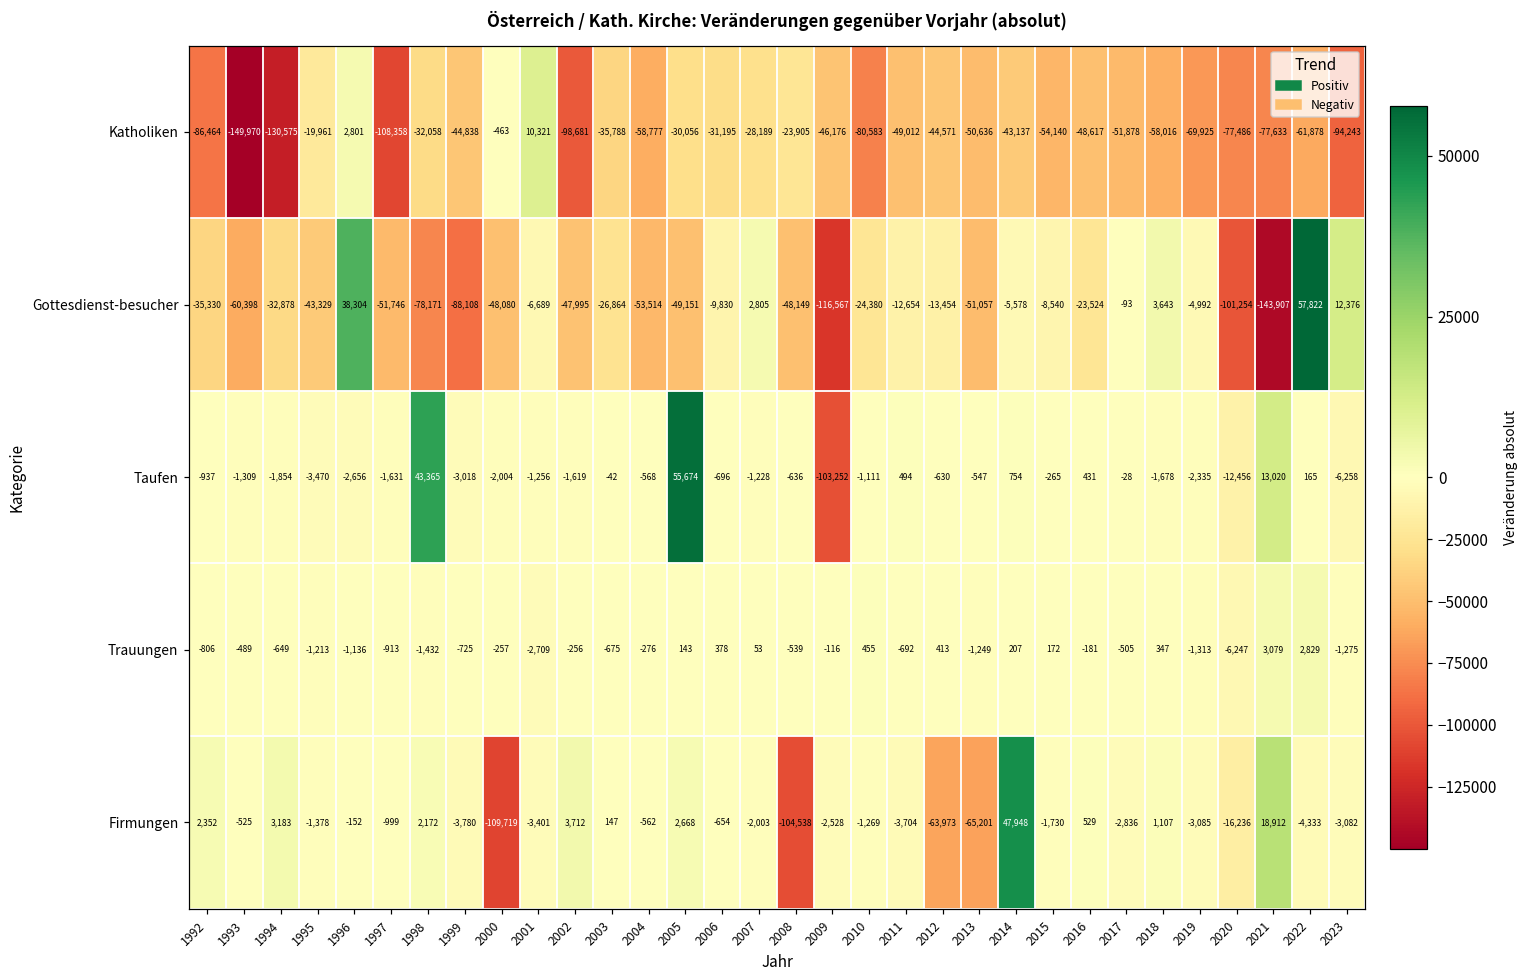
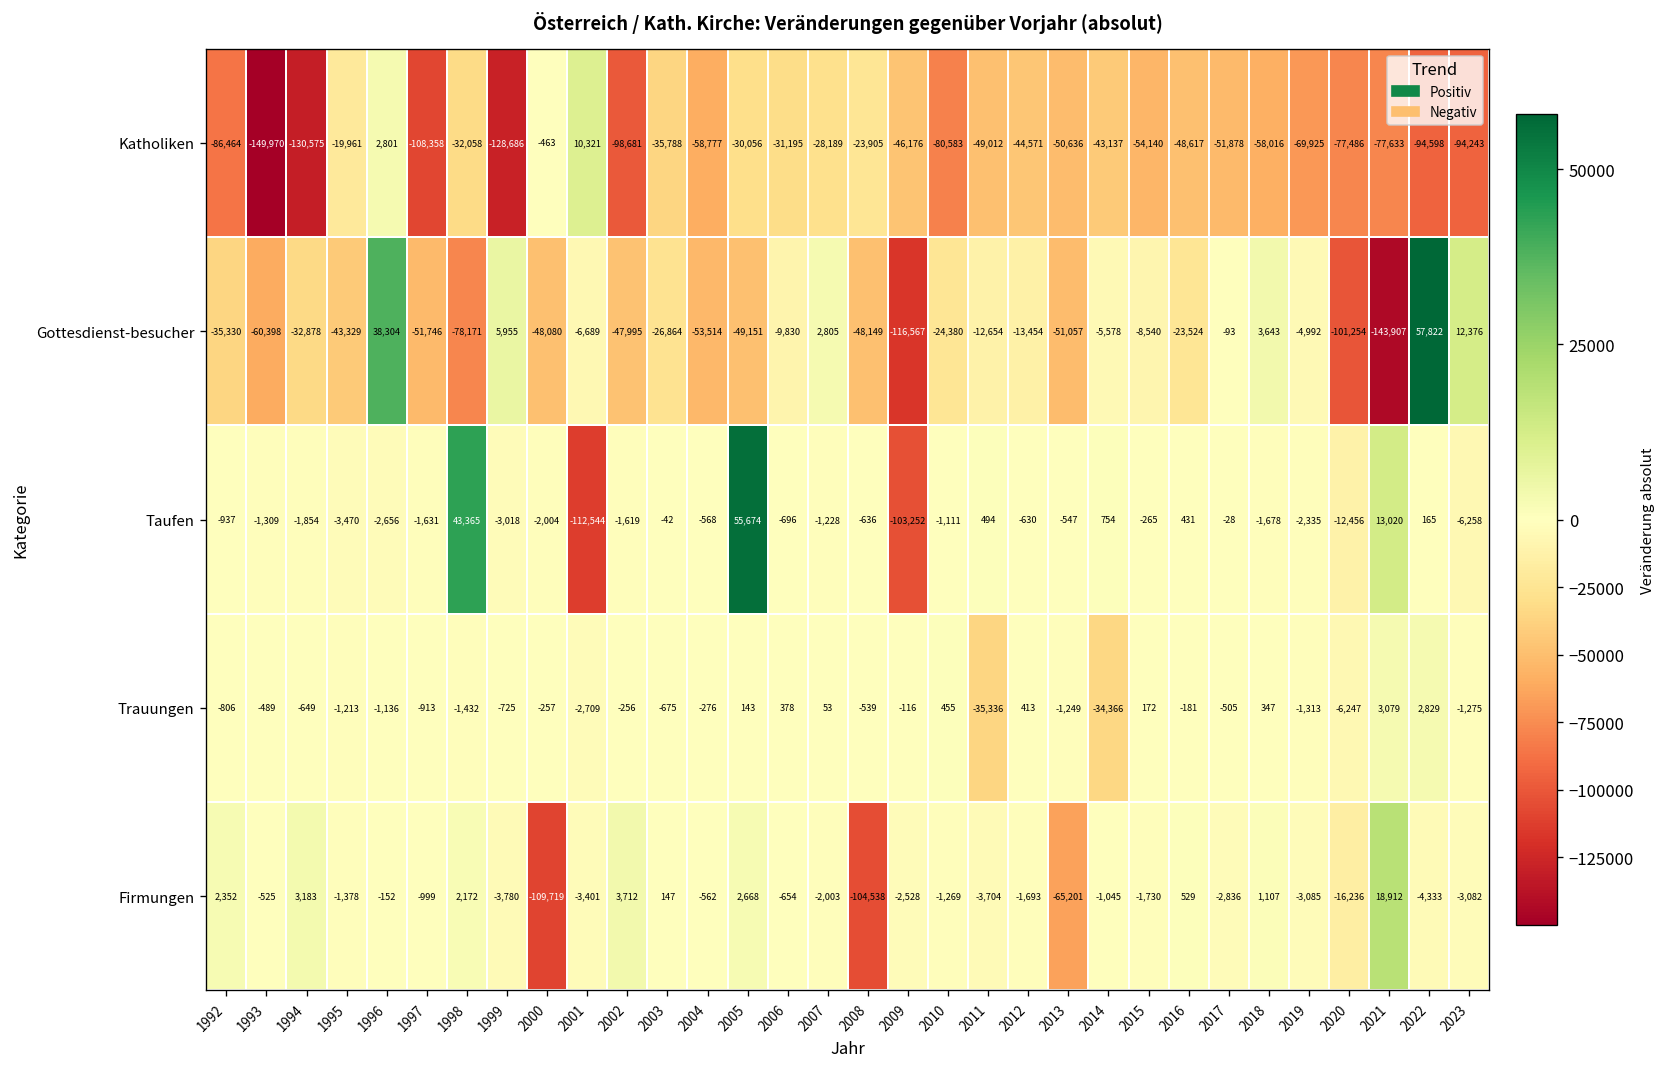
  {
    "Katholiken": {
      "1992": "-86,464",
      "1993": "-149,970",
      "1994": "-130,575",
      "1995": "-19,961",
      "1996": "2,801",
      "1997": "-108,358",
      "1998": "-32,058",
-     "1999": "-44,838",
+     "1999": "-128,686",
      "2000": "-463",
      "2001": "10,321",
      "2002": "-98,681",
      "2003": "-35,788",
      "2004": "-58,777",
      "2005": "-30,056",
      "2006": "-31,195",
      "2007": "-28,189",
      "2008": "-23,905",
      "2009": "-46,176",
      "2010": "-80,583",
      "2011": "-49,012",
      "2012": "-44,571",
      "2013": "-50,636",
      "2014": "-43,137",
      "2015": "-54,140",
      "2016": "-48,617",
      "2017": "-51,878",
      "2018": "-58,016",
      "2019": "-69,925",
      "2020": "-77,486",
      "2021": "-77,633",
-     "2022": "-61,878",
+     "2022": "-94,598",
      "2023": "-94,243"
    },
    "Gottesdienst-besucher": {
      "1992": "-35,330",
      "1993": "-60,398",
      "1994": "-32,878",
      "1995": "-43,329",
      "1996": "38,304",
      "1997": "-51,746",
      "1998": "-78,171",
-     "1999": "-88,108",
+     "1999": "5,955",
      "2000": "-48,080",
      "2001": "-6,689",
      "2002": "-47,995",
      "2003": "-26,864",
      "2004": "-53,514",
      "2005": "-49,151",
      "2006": "-9,830",
      "2007": "2,805",
      "2008": "-48,149",
      "2009": "-116,567",
      "2010": "-24,380",
      "2011": "-12,654",
      "2012": "-13,454",
      "2013": "-51,057",
      "2014": "-5,578",
      "2015": "-8,540",
      "2016": "-23,524",
      "2017": "-93",
      "2018": "3,643",
      "2019": "-4,992",
      "2020": "-101,254",
      "2021": "-143,907",
      "2022": "57,822",
      "2023": "12,376"
    },
    "Taufen": {
      "1992": "-937",
      "1993": "-1,309",
      "1994": "-1,854",
      "1995": "-3,470",
      "1996": "-2,656",
      "1997": "-1,631",
      "1998": "43,365",
      "1999": "-3,018",
      "2000": "-2,004",
-     "2001": "-1,256",
+     "2001": "-112,544",
      "2002": "-1,619",
      "2003": "-42",
      "2004": "-568",
      "2005": "55,674",
      "2006": "-696",
      "2007": "-1,228",
      "2008": "-636",
      "2009": "-103,252",
      "2010": "-1,111",
      "2011": "494",
      "2012": "-630",
      "2013": "-547",
      "2014": "754",
      "2015": "-265",
      "2016": "431",
      "2017": "-28",
      "2018": "-1,678",
      "2019": "-2,335",
      "2020": "-12,456",
      "2021": "13,020",
      "2022": "165",
      "2023": "-6,258"
    },
    "Trauungen": {
      "1992": "-806",
      "1993": "-489",
      "1994": "-649",
      "1995": "-1,213",
      "1996": "-1,136",
      "1997": "-913",
      "1998": "-1,432",
      "1999": "-725",
      "2000": "-257",
      "2001": "-2,709",
      "2002": "-256",
      "2003": "-675",
      "2004": "-276",
      "2005": "143",
      "2006": "378",
      "2007": "53",
      "2008": "-539",
      "2009": "-116",
      "2010": "455",
-     "2011": "-692",
+     "2011": "-35,336",
      "2012": "413",
      "2013": "-1,249",
-     "2014": "207",
+     "2014": "-34,366",
      "2015": "172",
      "2016": "-181",
      "2017": "-505",
      "2018": "347",
      "2019": "-1,313",
      "2020": "-6,247",
      "2021": "3,079",
      "2022": "2,829",
      "2023": "-1,275"
    },
    "Firmungen": {
      "1992": "2,352",
      "1993": "-525",
      "1994": "3,183",
      "1995": "-1,378",
      "1996": "-152",
      "1997": "-999",
      "1998": "2,172",
      "1999": "-3,780",
      "2000": "-109,719",
      "2001": "-3,401",
      "2002": "3,712",
      "2003": "147",
      "2004": "-562",
      "2005": "2,668",
      "2006": "-654",
      "2007": "-2,003",
      "2008": "-104,538",
      "2009": "-2,528",
      "2010": "-1,269",
      "2011": "-3,704",
-     "2012": "-63,973",
+     "2012": "-1,693",
      "2013": "-65,201",
-     "2014": "47,948",
+     "2014": "-1,045",
      "2015": "-1,730",
      "2016": "529",
      "2017": "-2,836",
      "2018": "1,107",
      "2019": "-3,085",
      "2020": "-16,236",
      "2021": "18,912",
      "2022": "-4,333",
      "2023": "-3,082"
    }
  }
